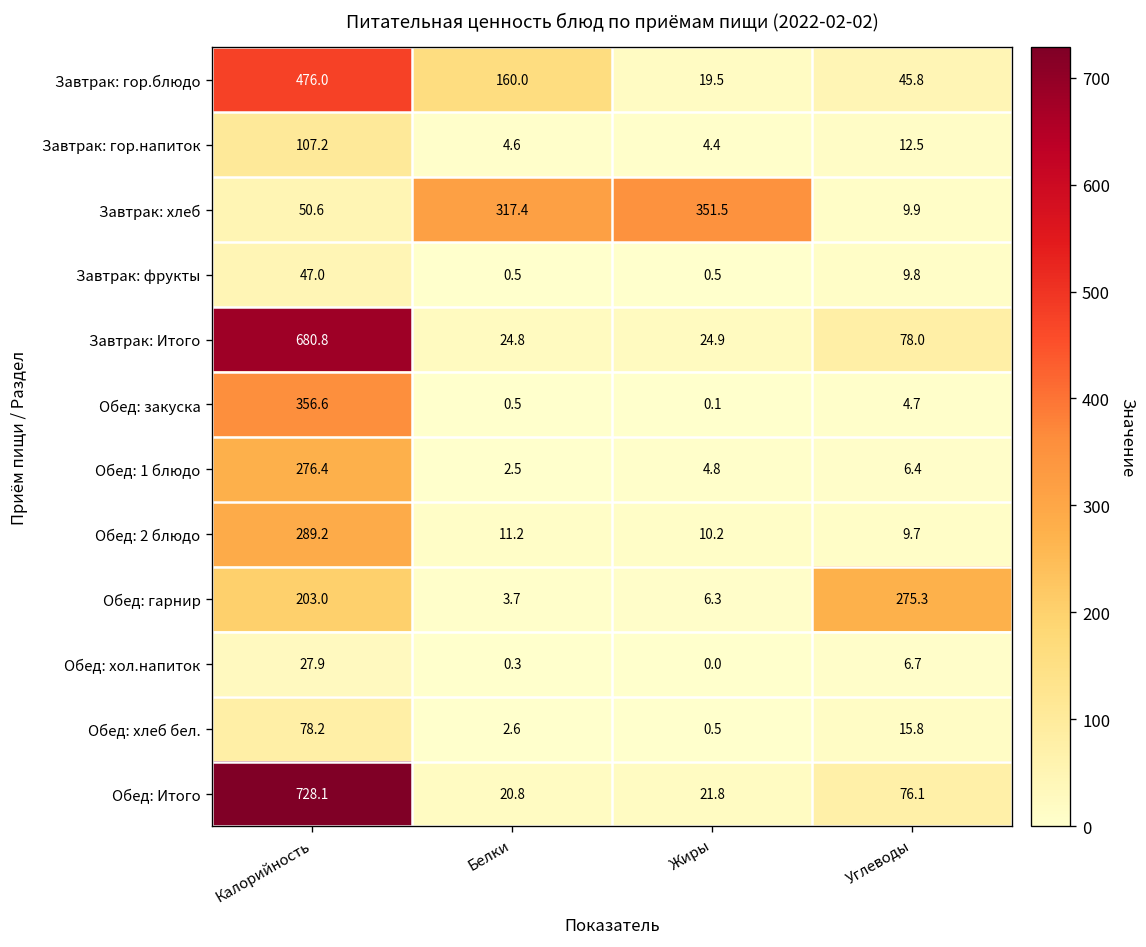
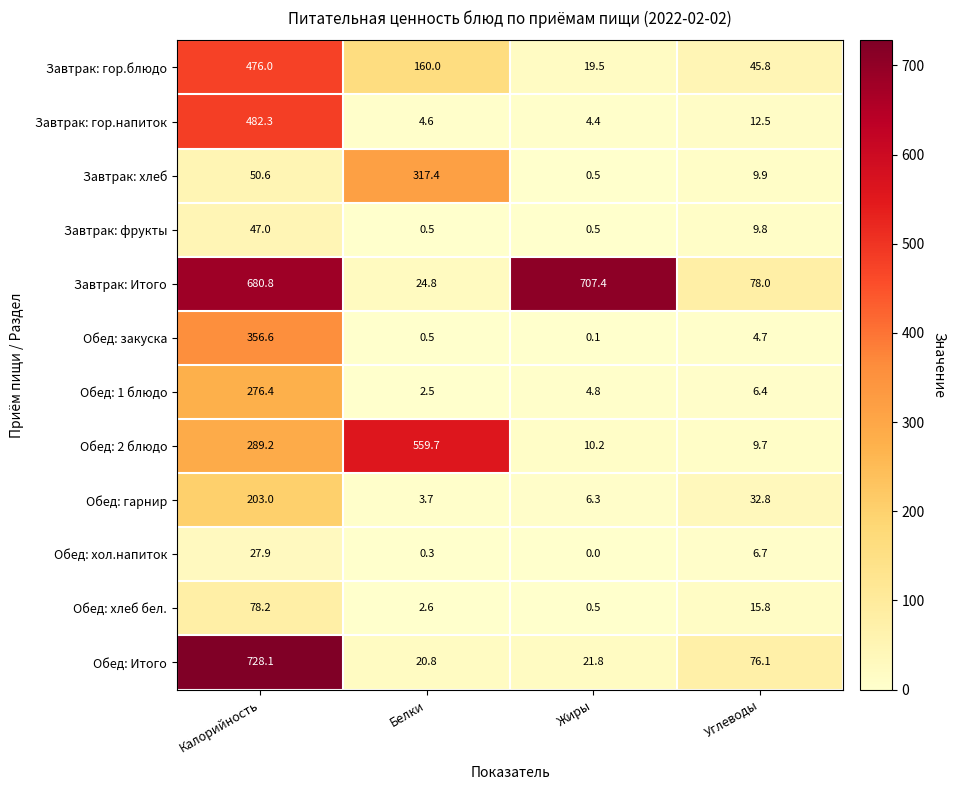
  {
    "Завтрак: гор.блюдо": {
      "Калорийность": 476.0,
      "Белки": 160.0,
      "Жиры": 19.5,
      "Углеводы": 45.8
    },
    "Завтрак: гор.напиток": {
-     "Калорийность": 107.2,
+     "Калорийность": 482.3,
      "Белки": 4.6,
      "Жиры": 4.4,
      "Углеводы": 12.5
    },
    "Завтрак: хлеб": {
      "Калорийность": 50.6,
      "Белки": 317.4,
-     "Жиры": 351.5,
+     "Жиры": 0.5,
      "Углеводы": 9.9
    },
    "Завтрак: фрукты": {
      "Калорийность": 47.0,
      "Белки": 0.5,
      "Жиры": 0.5,
      "Углеводы": 9.8
    },
    "Завтрак: Итого": {
      "Калорийность": 680.8,
      "Белки": 24.8,
-     "Жиры": 24.9,
+     "Жиры": 707.4,
      "Углеводы": 78.0
    },
    "Обед: закуска": {
      "Калорийность": 356.6,
      "Белки": 0.5,
      "Жиры": 0.1,
      "Углеводы": 4.7
    },
    "Обед: 1 блюдо": {
      "Калорийность": 276.4,
      "Белки": 2.5,
      "Жиры": 4.8,
      "Углеводы": 6.4
    },
    "Обед: 2 блюдо": {
      "Калорийность": 289.2,
-     "Белки": 11.2,
+     "Белки": 559.7,
      "Жиры": 10.2,
      "Углеводы": 9.7
    },
    "Обед: гарнир": {
      "Калорийность": 203.0,
      "Белки": 3.7,
      "Жиры": 6.3,
-     "Углеводы": 275.3
+     "Углеводы": 32.8
    },
    "Обед: хол.напиток": {
      "Калорийность": 27.9,
      "Белки": 0.3,
      "Жиры": 0.0,
      "Углеводы": 6.7
    },
    "Обед: хлеб бел.": {
      "Калорийность": 78.2,
      "Белки": 2.6,
      "Жиры": 0.5,
      "Углеводы": 15.8
    },
    "Обед: Итого": {
      "Калорийность": 728.1,
      "Белки": 20.8,
      "Жиры": 21.8,
      "Углеводы": 76.1
    }
  }
